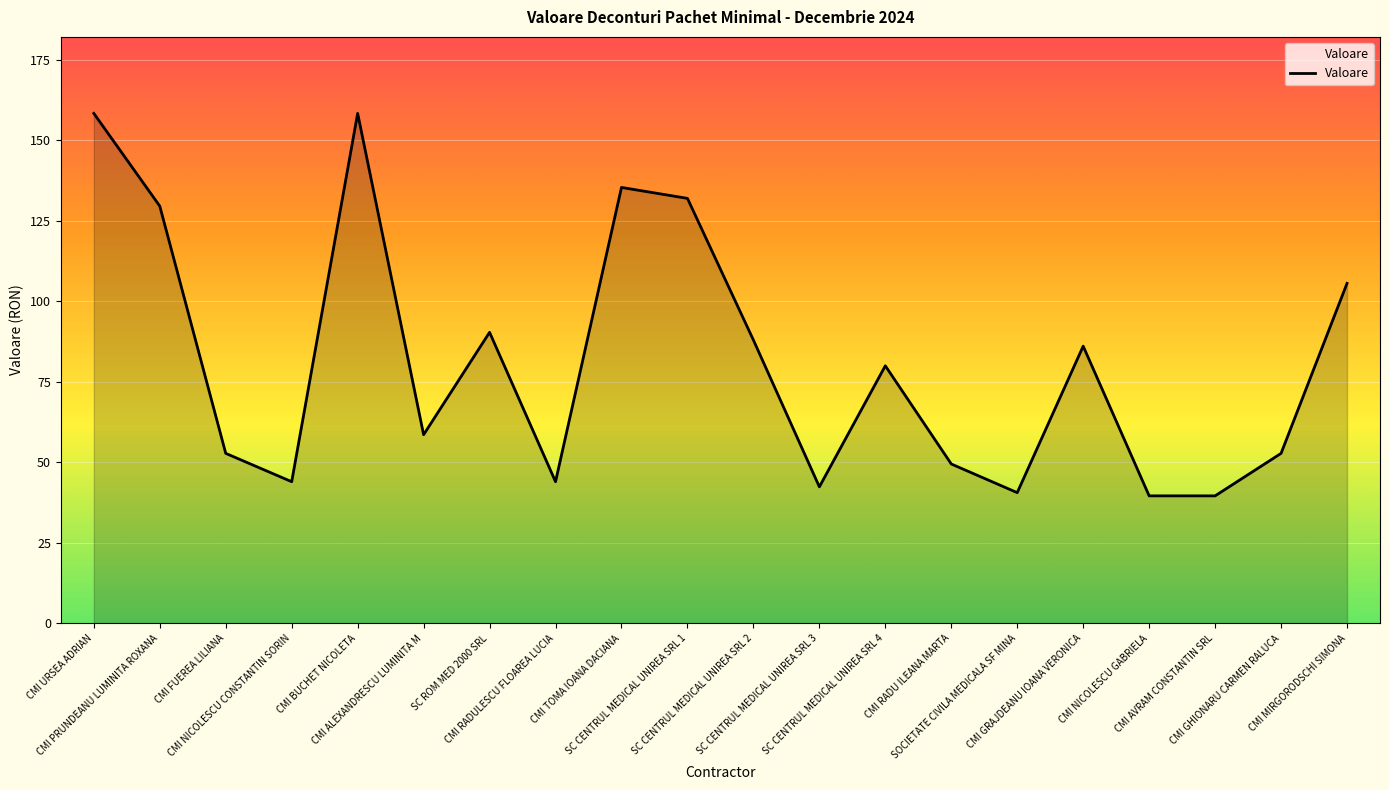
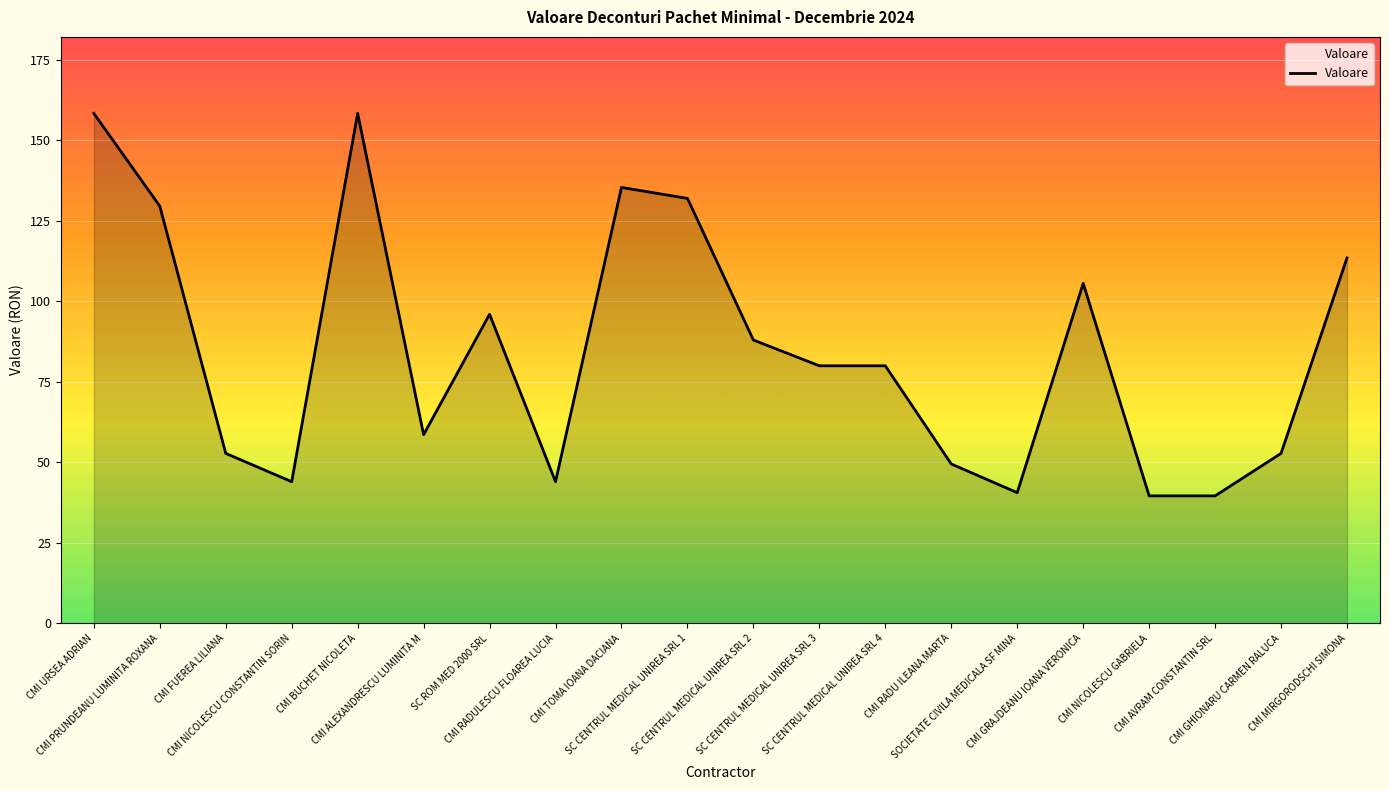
  {
    "CMI URSEA ADRIAN": 158,
    "CMI PRUNDEANU LUMINITA ROXANA": 130,
    "CMI FUEREA LILIANA": 53,
    "CMI NICOLESCU CONSTANTIN SORIN": 44,
    "CMI BUCHET NICOLETA": 158,
    "CMI ALEXANDRESCU LUMINITA M": 59,
-   "SC ROM MED 2000 SRL": 90,
+   "SC ROM MED 2000 SRL": 96,
    "CMI RADULESCU FLOAREA LUCIA": 44,
    "CMI TOMA IOANA DACIANA": 135,
    "SC CENTRUL MEDICAL UNIREA SRL 1": 132,
    "SC CENTRUL MEDICAL UNIREA SRL 2": 88,
-   "SC CENTRUL MEDICAL UNIREA SRL 3": 42,
+   "SC CENTRUL MEDICAL UNIREA SRL 3": 80,
    "SC CENTRUL MEDICAL UNIREA SRL 4": 80,
    "CMI RADU ILEANA MARTA": 50,
    "SOCIETATE CIVILA MEDICALA SF MINA": 41,
-   "CMI GRAJDEANU IOANA VERONICA": 86,
+   "CMI GRAJDEANU IOANA VERONICA": 106,
    "CMI NICOLESCU GABRIELA": 40,
    "CMI AVRAM CONSTANTIN SRL": 40,
    "CMI GHIONARU CARMEN RALUCA": 53,
-   "CMI MIRGORODSCHI SIMONA": 106
+   "CMI MIRGORODSCHI SIMONA": 114
  }
